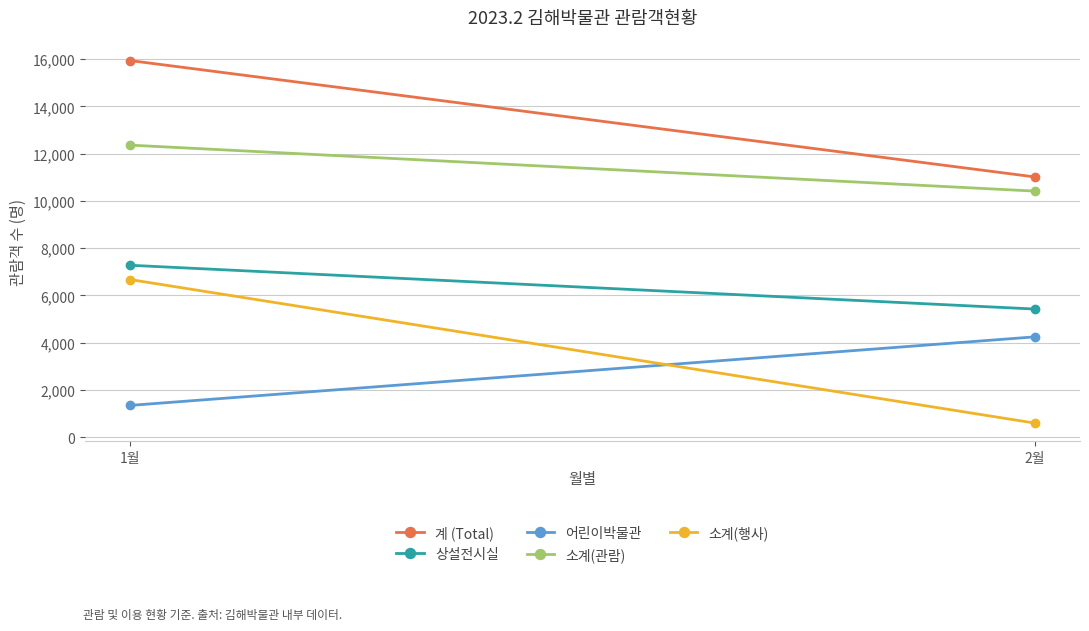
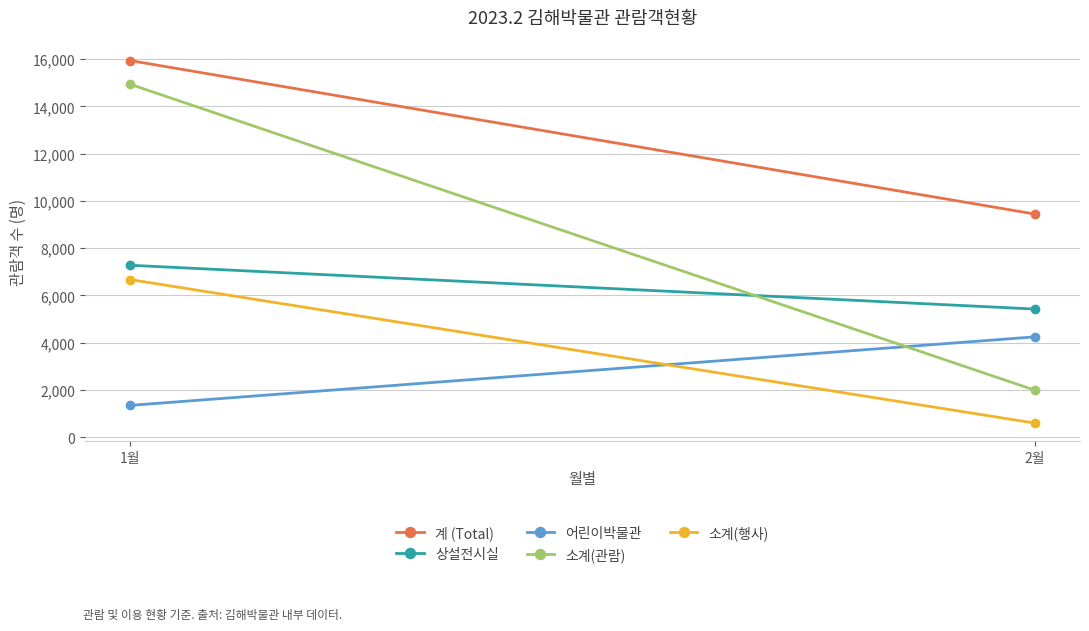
  {
    "계 (Total)": {
      "1월": "15,900",
-     "2월": "11,000"
+     "2월": "9,400"
    },
    "상설전시실": {
      "1월": "7,300",
      "2월": "5,400"
    },
    "어린이박물관": {
      "1월": "1,300",
      "2월": "4,200"
    },
    "소계(관람)": {
-     "1월": "12,400",
-     "2월": "10,400"
+     "1월": "14,900",
+     "2월": "2,000"
    },
    "소계(행사)": {
      "1월": "6,700",
      "2월": "600"
    }
  }
